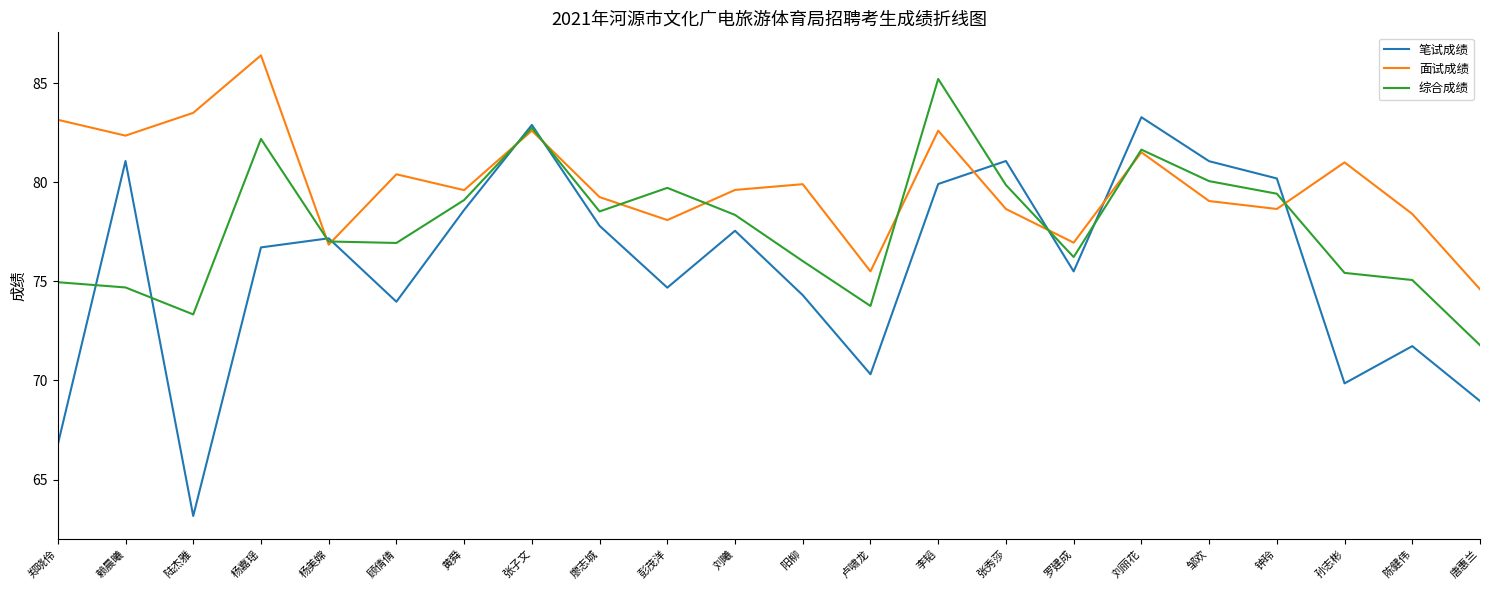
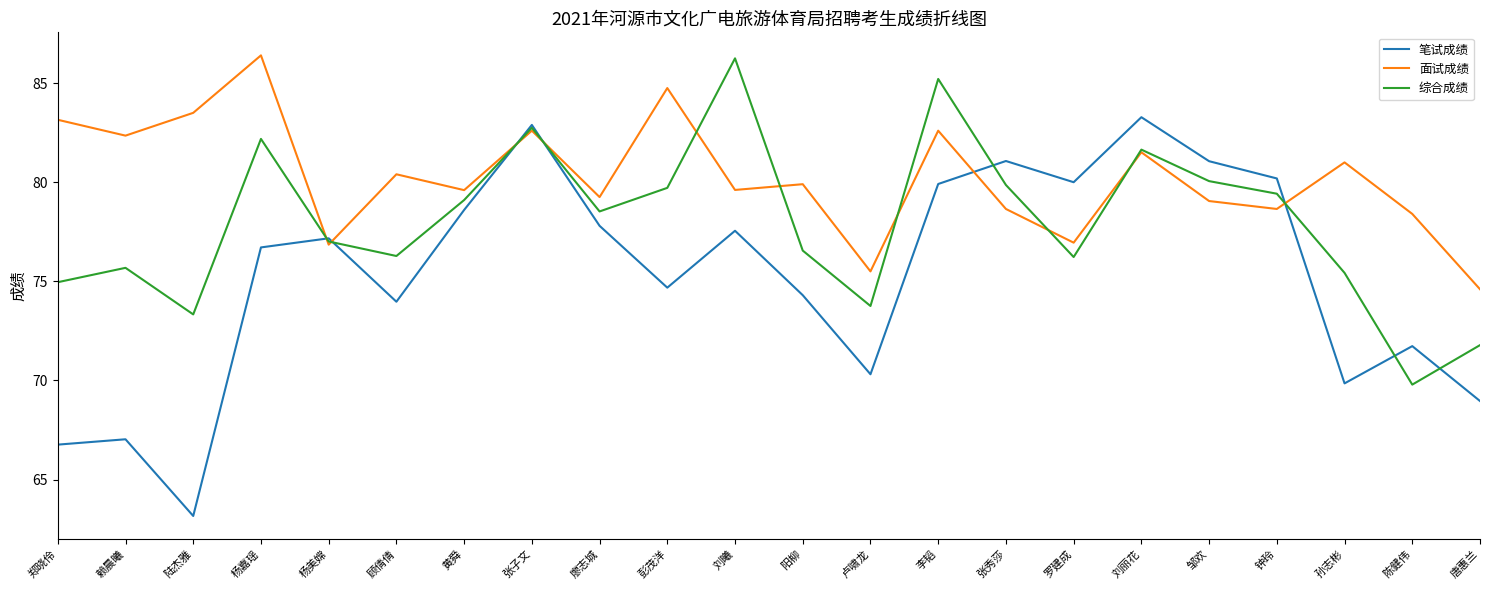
  {
    "笔试成绩": {
      "郑晓伶": 66.8,
-     "赖晨曦": 81.1,
+     "赖晨曦": 67.0,
      "陆杰雅": 63.2,
      "杨嘉瑶": 76.7,
      "杨美嫦": 77.2,
      "顾倩倩": 74.0,
      "黄舜": 78.6,
      "张子文": 82.9,
      "廖志城": 77.8,
      "彭茂洋": 74.7,
      "刘曦": 77.6,
      "阳柳": 74.3,
      "卢啸龙": 70.3,
      "李韬": 79.9,
      "张秀莎": 81.1,
-     "罗建成": 75.5,
+     "罗建成": 80.0,
      "刘丽花": 83.3,
      "邹欢": 81.1,
      "钟玲": 80.2,
      "孙志彬": 69.9,
      "陈健伟": 71.7,
      "唐惠兰": 69.0
    },
    "面试成绩": {
      "郑晓伶": 83.2,
      "赖晨曦": 82.4,
      "陆杰雅": 83.5,
      "杨嘉瑶": 86.4,
      "杨美嫦": 76.9,
      "顾倩倩": 80.4,
      "黄舜": 79.6,
      "张子文": 82.6,
      "廖志城": 79.3,
-     "彭茂洋": 78.1,
+     "彭茂洋": 84.8,
      "刘曦": 79.6,
      "阳柳": 79.9,
      "卢啸龙": 75.5,
      "李韬": 82.6,
      "张秀莎": 78.7,
      "罗建成": 77.0,
      "刘丽花": 81.5,
      "邹欢": 79.1,
      "钟玲": 78.7,
      "孙志彬": 81.0,
      "陈健伟": 78.4,
      "唐惠兰": 74.6
    },
    "综合成绩": {
      "郑晓伶": 75.0,
-     "赖晨曦": 74.7,
+     "赖晨曦": 75.7,
      "陆杰雅": 73.3,
      "杨嘉瑶": 82.2,
      "杨美嫦": 77.0,
-     "顾倩倩": 76.9,
+     "顾倩倩": 76.3,
      "黄舜": 79.1,
      "张子文": 82.7,
      "廖志城": 78.5,
      "彭茂洋": 79.7,
-     "刘曦": 78.4,
-     "阳柳": 76.0,
+     "刘曦": 86.3,
+     "阳柳": 76.6,
      "卢啸龙": 73.8,
      "李韬": 85.2,
      "张秀莎": 79.9,
      "罗建成": 76.2,
      "刘丽花": 81.6,
      "邹欢": 80.1,
      "钟玲": 79.4,
      "孙志彬": 75.4,
-     "陈健伟": 75.1,
+     "陈健伟": 69.8,
      "唐惠兰": 71.8
    }
  }
